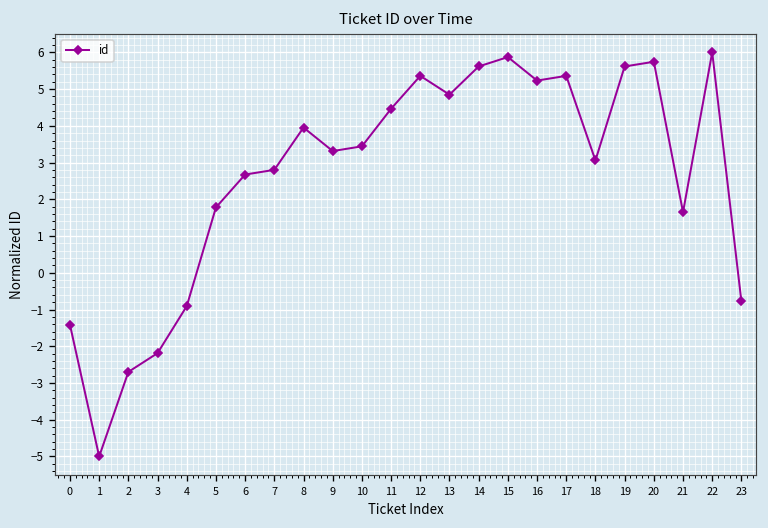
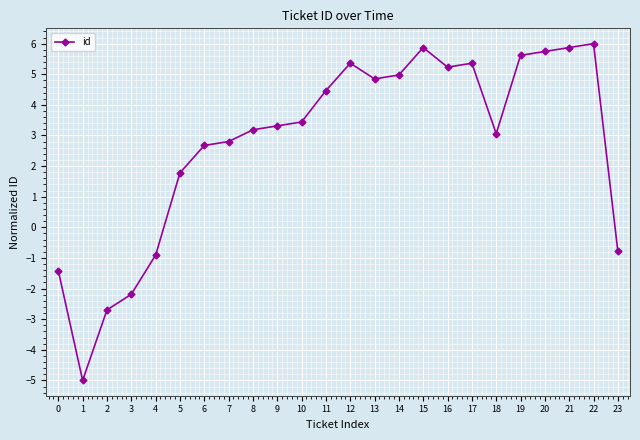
  {
    "0": -1.4,
    "1": -5.0,
    "2": -2.7,
    "3": -2.2,
    "4": -0.9,
    "5": 1.8,
    "6": 2.7,
    "7": 2.8,
-   "8": 4.0,
+   "8": 3.2,
    "9": 3.3,
    "10": 3.4,
    "11": 4.5,
    "12": 5.4,
    "13": 4.8,
-   "14": 5.6,
+   "14": 5.0,
    "15": 5.9,
    "16": 5.2,
    "17": 5.4,
    "18": 3.1,
    "19": 5.6,
    "20": 5.7,
-   "21": 1.7,
+   "21": 5.9,
    "22": 6.0,
    "23": -0.8
  }
